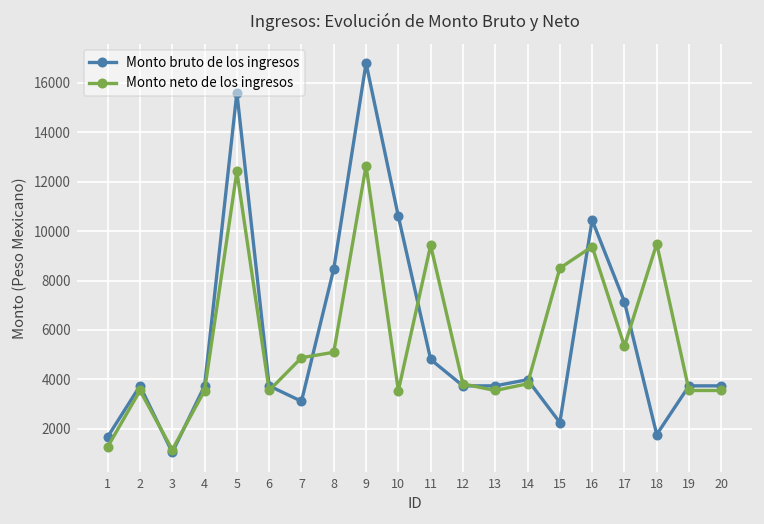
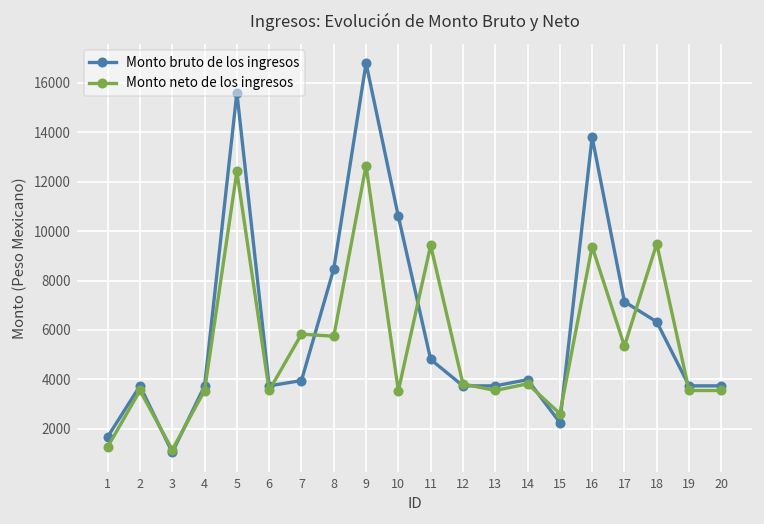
  {
    "Monto bruto de los ingresos": {
      "1": 1700,
      "2": 3700,
      "4": 3700,
      "5": 15600,
      "6": 3700,
-     "7": 3100,
+     "7": 3900,
      "8": 8500,
      "9": 16800,
      "10": 10600,
      "11": 4800,
      "13": 3700,
      "14": 4000,
      "15": 2300,
-     "16": 10400,
+     "16": 13800,
      "17": 7100,
-     "18": 1800,
+     "18": 6300,
      "19": 3700,
      "20": 3700
    },
    "Monto neto de los ingresos": {
      "1": 1300,
      "2": 3500,
      "4": 3500,
      "5": 12400,
      "6": 3500,
-     "7": 4900,
-     "8": 5100,
+     "7": 5800,
+     "8": 5700,
      "9": 12700,
      "10": 3500,
      "11": 9400,
      "13": 3500,
      "14": 3800,
-     "15": 8500,
+     "15": 2600,
      "16": 9400,
      "17": 5300,
      "18": 9500,
      "19": 3500,
      "20": 3500
    }
  }
